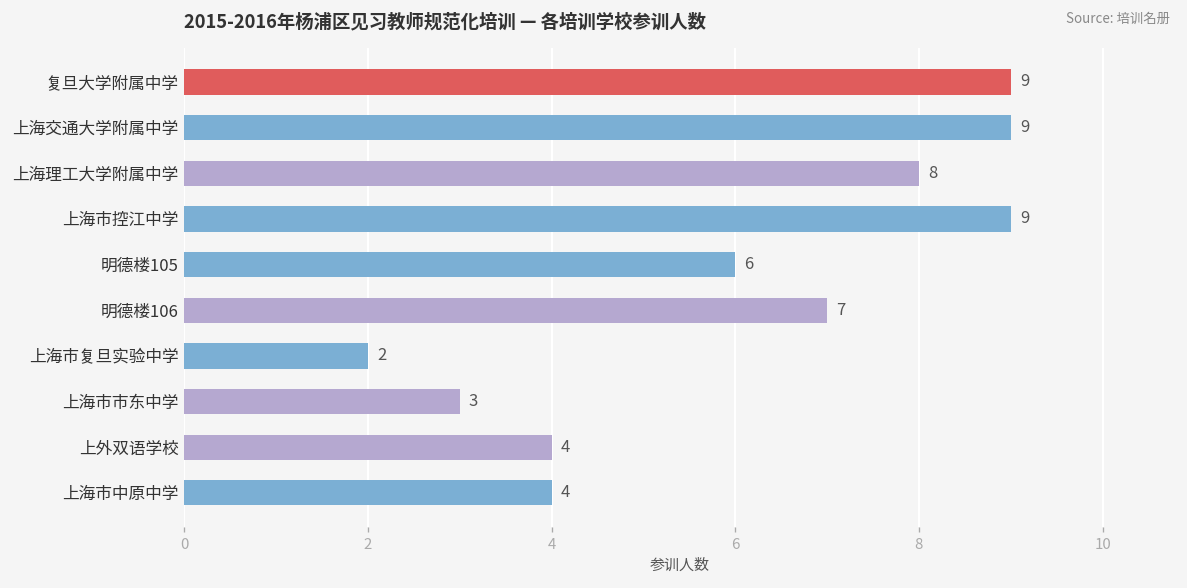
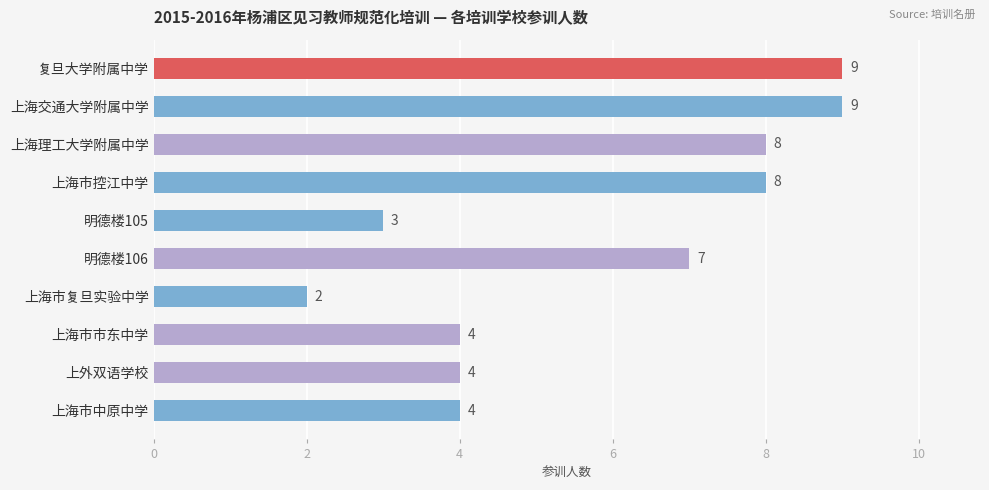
  {
    "复旦大学附属中学": 9,
    "上海交通大学附属中学": 9,
    "上海理工大学附属中学": 8,
-   "上海市控江中学": 9,
-   "明德楼105": 6,
+   "上海市控江中学": 8,
+   "明德楼105": 3,
    "明德楼106": 7,
    "上海市复旦实验中学": 2,
-   "上海市市东中学": 3,
+   "上海市市东中学": 4,
    "上外双语学校": 4,
    "上海市中原中学": 4
  }
